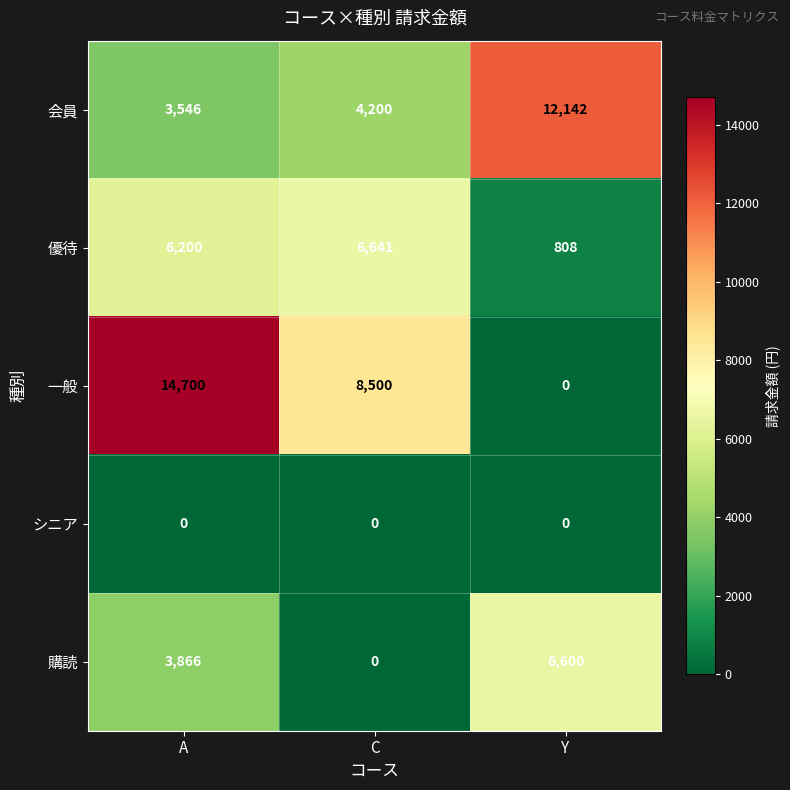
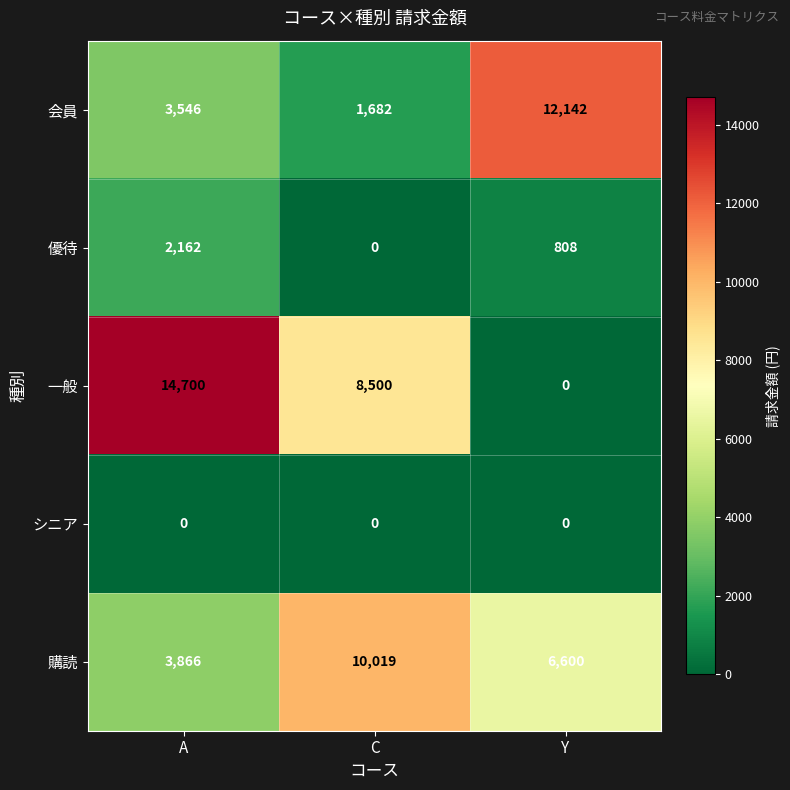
  {
    "会員": {
      "A": "3,546",
-     "C": "4,200",
+     "C": "1,682",
      "Y": "12,142"
    },
    "優待": {
-     "A": "6,200",
-     "C": "6,641",
+     "A": "2,162",
+     "C": "0",
      "Y": "808"
    },
    "一般": {
      "A": "14,700",
      "C": "8,500",
      "Y": "0"
    },
    "シニア": {
      "A": "0",
      "C": "0",
      "Y": "0"
    },
    "購読": {
      "A": "3,866",
-     "C": "0",
+     "C": "10,019",
      "Y": "6,600"
    }
  }
